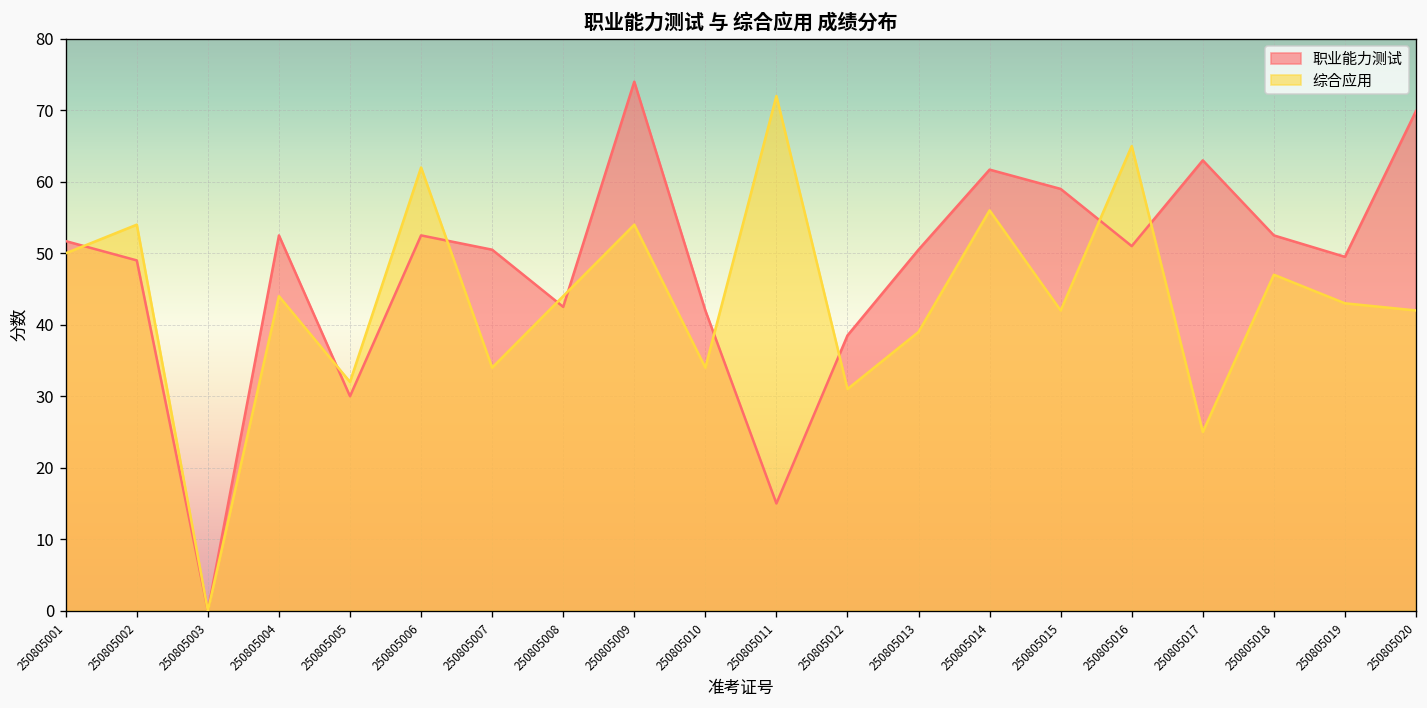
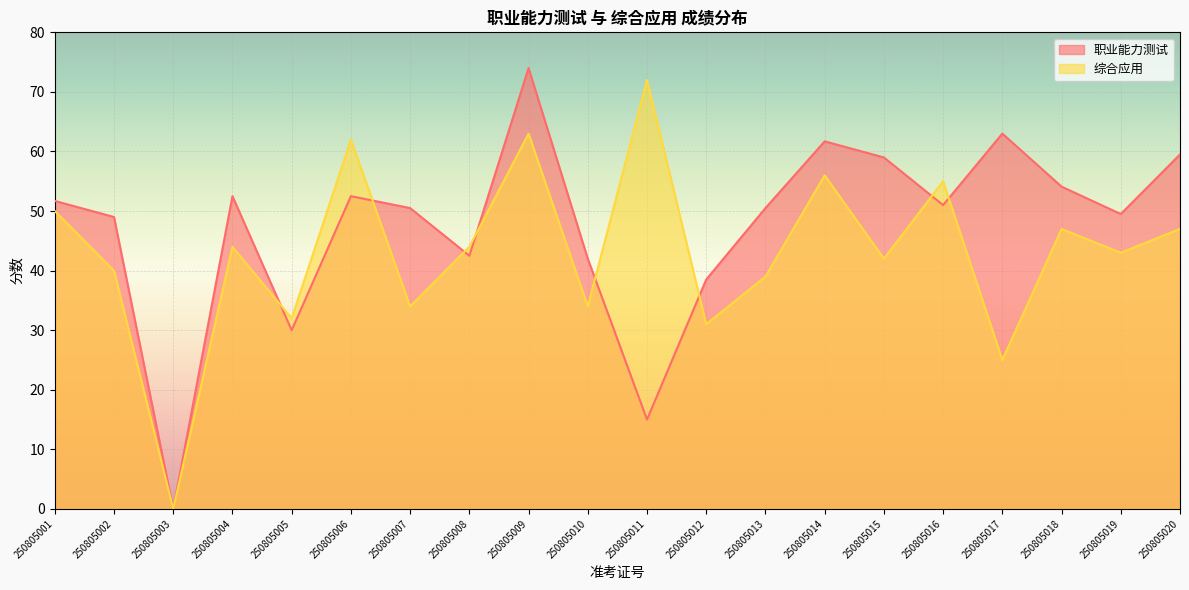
  {
    "职业能力测试": {
      "250805001": 52,
      "250805002": 49,
      "250805004": 53,
      "250805005": 30,
      "250805006": 53,
      "250805007": 51,
      "250805008": 43,
      "250805009": 74,
      "250805010": 42,
      "250805011": 15,
      "250805012": 39,
      "250805013": 51,
      "250805014": 62,
      "250805015": 59,
      "250805016": 51,
      "250805017": 63,
-     "250805018": 53,
+     "250805018": 54,
      "250805019": 50,
-     "250805020": 70
+     "250805020": 60
    },
    "综合应用": {
      "250805001": 50,
-     "250805002": 54,
+     "250805002": 40,
      "250805004": 44,
      "250805005": 32,
      "250805006": 62,
      "250805007": 34,
      "250805008": 44,
-     "250805009": 54,
+     "250805009": 63,
      "250805010": 34,
      "250805011": 72,
      "250805012": 31,
      "250805013": 39,
      "250805014": 56,
      "250805015": 42,
-     "250805016": 65,
+     "250805016": 55,
      "250805017": 25,
      "250805018": 47,
      "250805019": 43,
-     "250805020": 42
+     "250805020": 47
    }
  }
